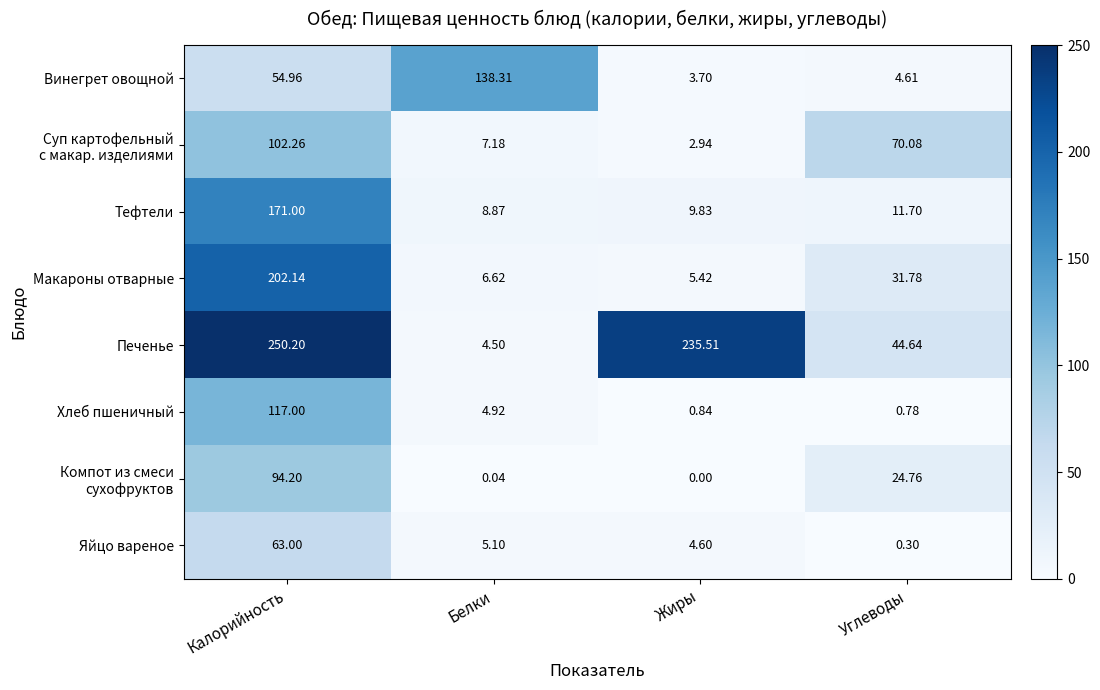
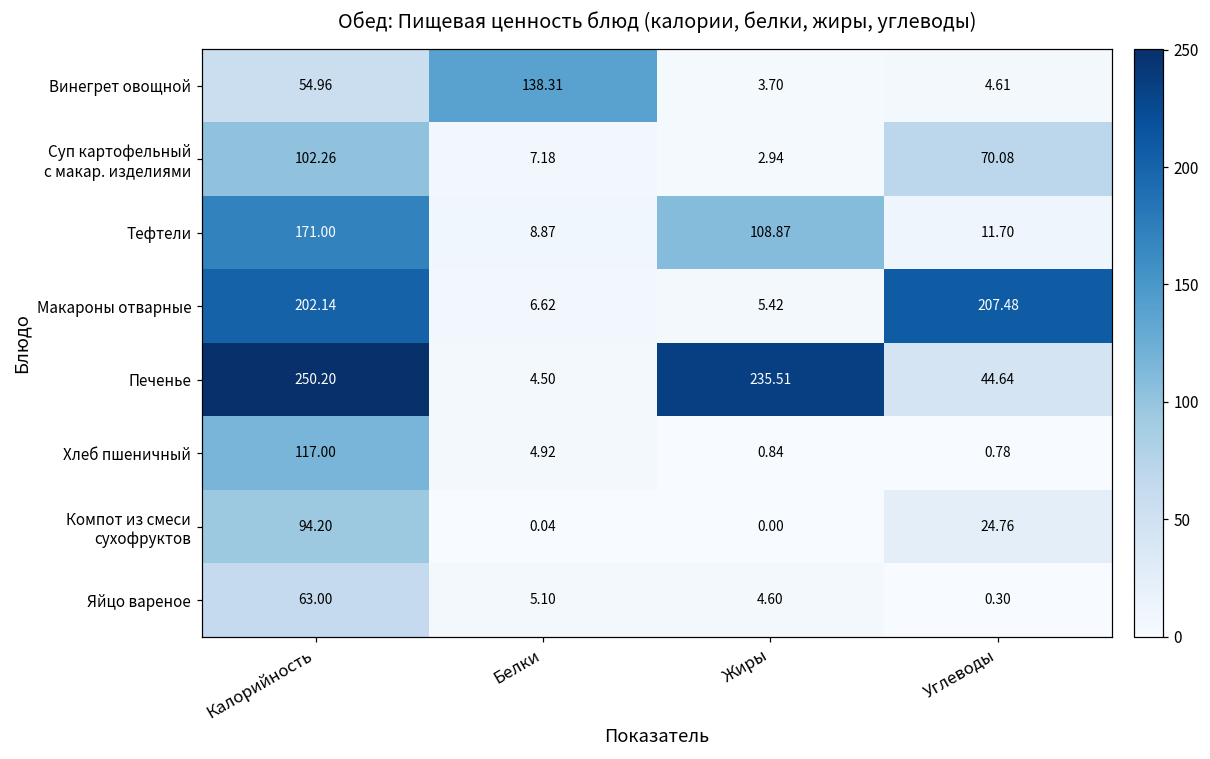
  {
    "Винегрет овощной": {
      "Калорийность": 54.96,
      "Белки": 138.31,
      "Жиры": 3.70,
      "Углеводы": 4.61
    },
    "Суп картофельный с макар. изделиями": {
      "Калорийность": 102.26,
      "Белки": 7.18,
      "Жиры": 2.94,
      "Углеводы": 70.08
    },
    "Тефтели": {
      "Калорийность": 171.00,
      "Белки": 8.87,
-     "Жиры": 9.83,
+     "Жиры": 108.87,
      "Углеводы": 11.70
    },
    "Макароны отварные": {
      "Калорийность": 202.14,
      "Белки": 6.62,
      "Жиры": 5.42,
-     "Углеводы": 31.78
+     "Углеводы": 207.48
    },
    "Печенье": {
      "Калорийность": 250.20,
      "Белки": 4.50,
      "Жиры": 235.51,
      "Углеводы": 44.64
    },
    "Хлеб пшеничный": {
      "Калорийность": 117.00,
      "Белки": 4.92,
      "Жиры": 0.84,
      "Углеводы": 0.78
    },
    "Компот из смеси сухофруктов": {
      "Калорийность": 94.20,
      "Белки": 0.04,
      "Жиры": 0.00,
      "Углеводы": 24.76
    },
    "Яйцо вареное": {
      "Калорийность": 63.00,
      "Белки": 5.10,
      "Жиры": 4.60,
      "Углеводы": 0.30
    }
  }
